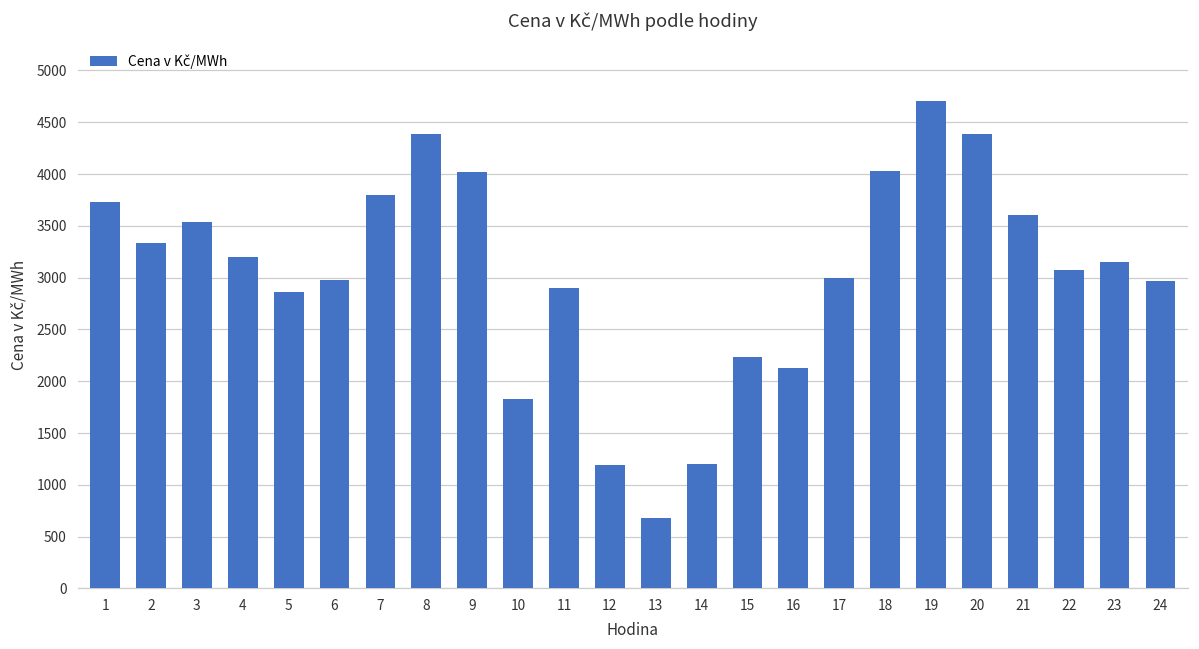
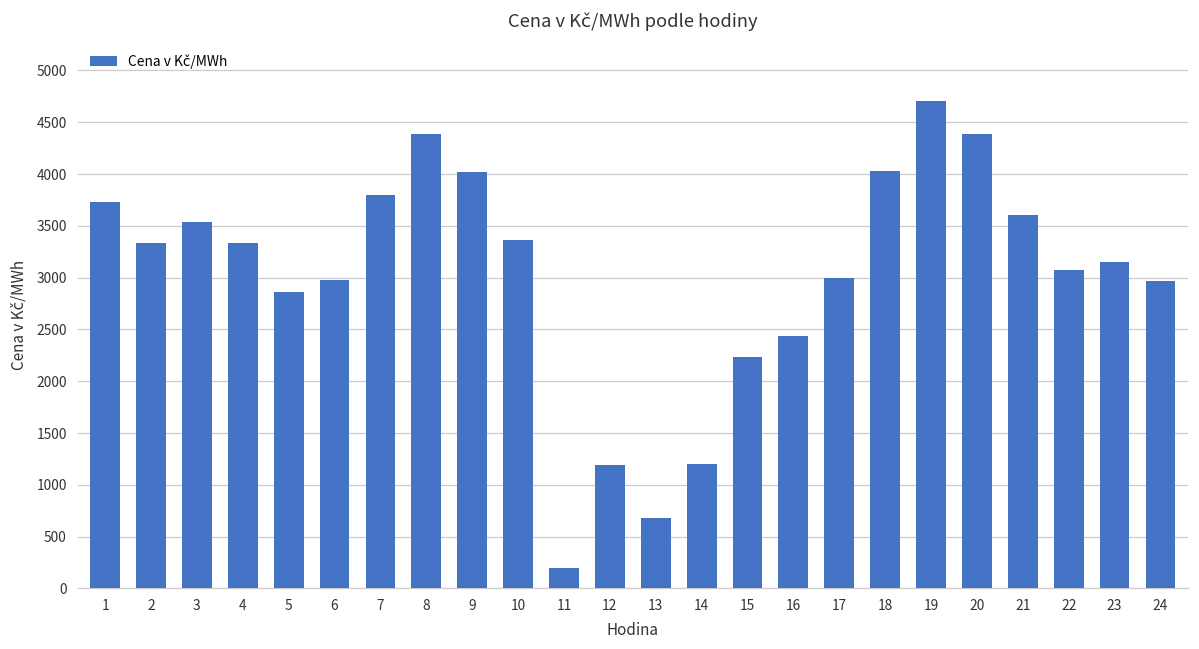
  {
    "1": 3700,
    "2": 3300,
    "3": 3500,
-   "4": 3200,
+   "4": 3300,
    "5": 2900,
    "6": 3000,
    "7": 3800,
    "8": 4400,
    "9": 4000,
-   "10": 1800,
-   "11": 2900,
+   "10": 3400,
+   "11": 200,
    "12": 1200,
    "13": 700,
    "14": 1200,
    "15": 2200,
-   "16": 2100,
+   "16": 2400,
    "17": 3000,
    "18": 4000,
    "19": 4700,
    "20": 4400,
    "21": 3600,
    "22": 3100,
    "23": 3100,
    "24": 3000
  }
